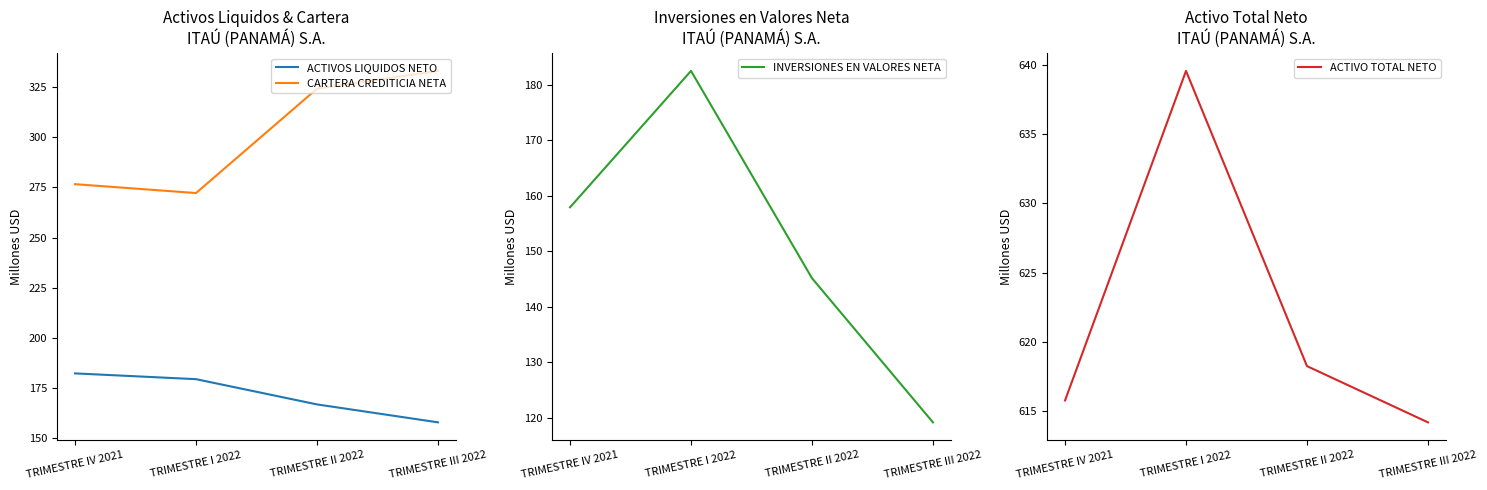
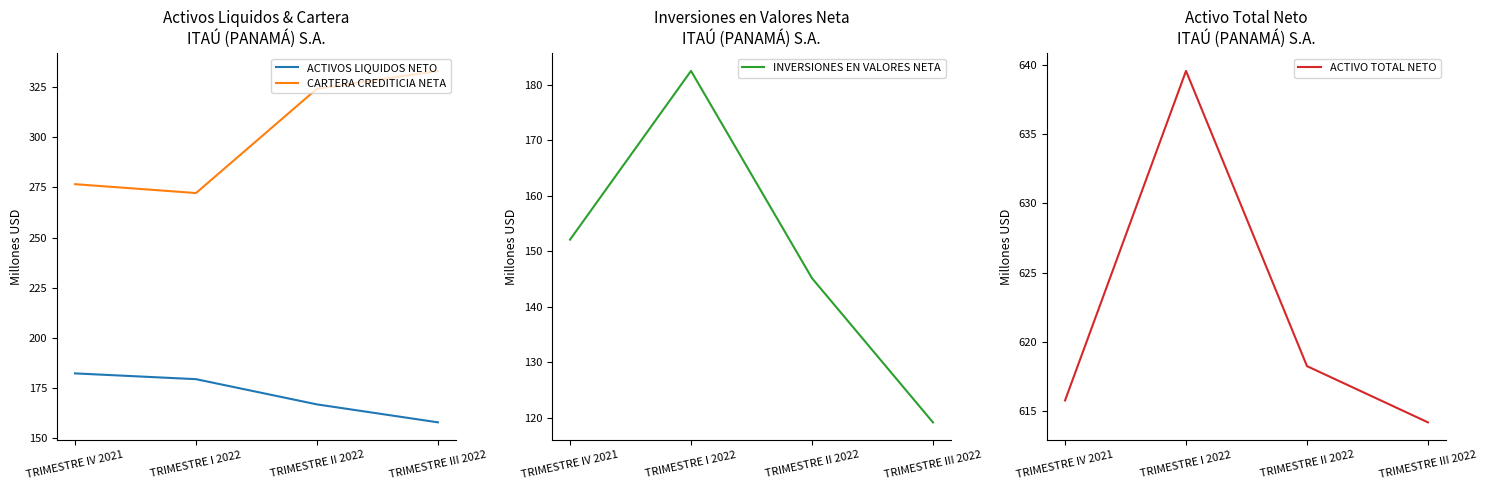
  {
    "Activos Liquidos & Cartera ITAÚ (PANAMÁ) S.A.": {
      "ACTIVOS LIQUIDOS NETO": {
        "TRIMESTRE IV 2021": 182,
        "TRIMESTRE I 2022": 180,
        "TRIMESTRE II 2022": 167,
        "TRIMESTRE III 2022": 158
      },
      "CARTERA CREDITICIA NETA": {
        "TRIMESTRE IV 2021": 277,
        "TRIMESTRE I 2022": 272
      }
    },
    "Inversiones en Valores Neta ITAÚ (PANAMÁ) S.A.": {
-     "TRIMESTRE IV 2021": 158,
+     "TRIMESTRE IV 2021": 152,
      "TRIMESTRE I 2022": 182,
      "TRIMESTRE II 2022": 145,
      "TRIMESTRE III 2022": 119
    },
    "Activo Total Neto ITAÚ (PANAMÁ) S.A.": {
      "TRIMESTRE IV 2021": 615.8,
      "TRIMESTRE I 2022": 639.5,
      "TRIMESTRE II 2022": 618.3,
      "TRIMESTRE III 2022": 614.2
    }
  }
